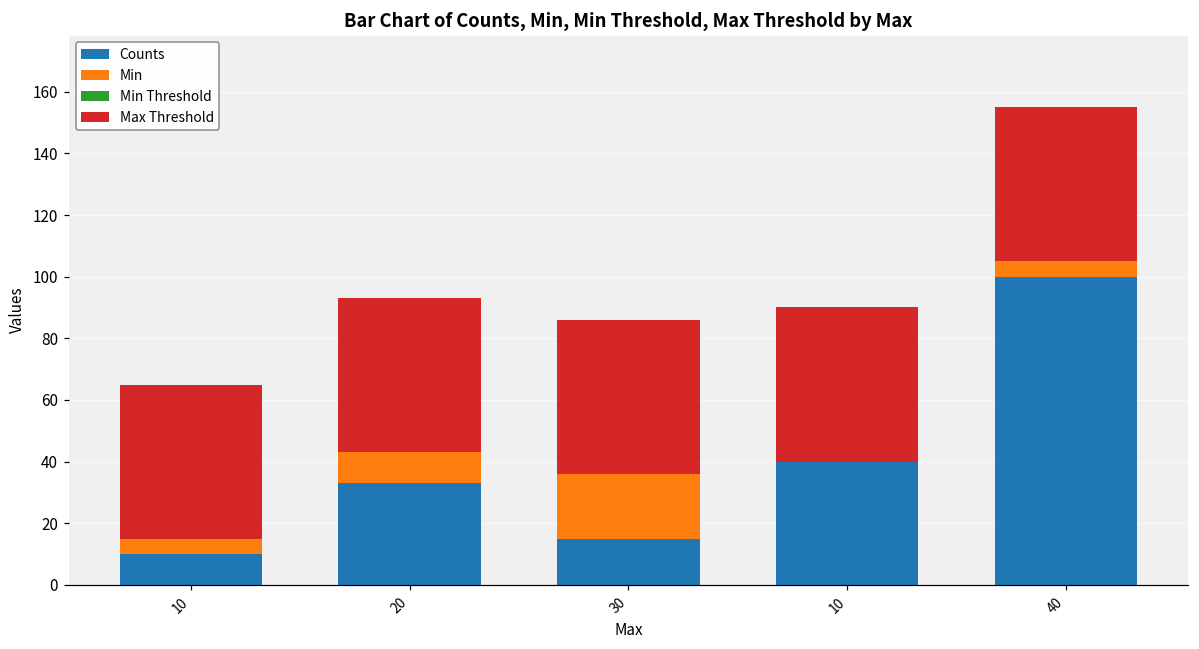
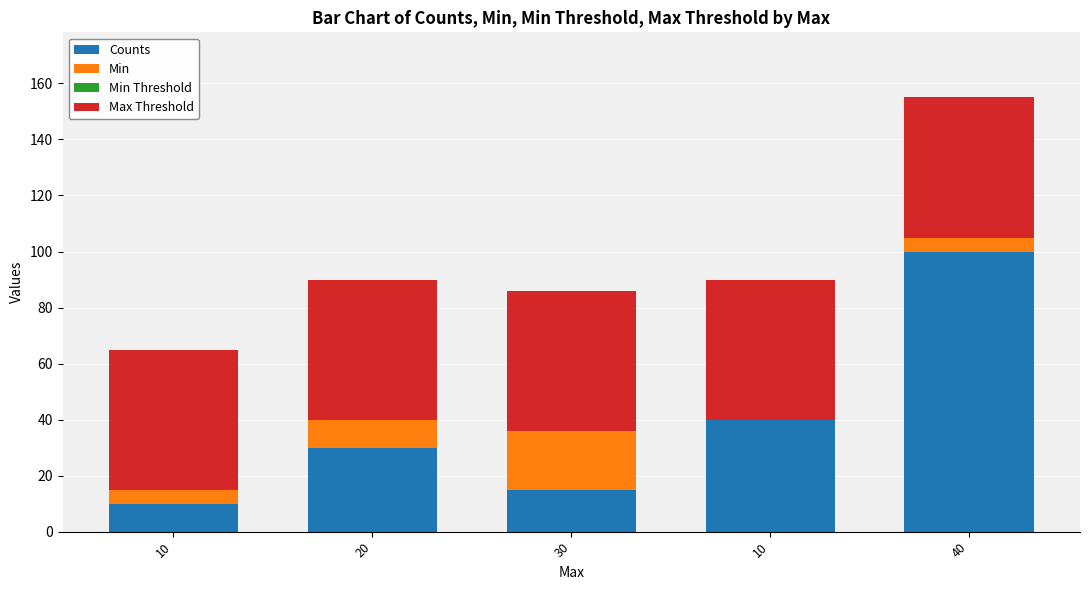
  {
    "Counts": {
-     "20": 33,
+     "20": 30,
      "30": 15,
      "40": 100
    },
    "Max Threshold": {
      "20": 50,
      "30": 50,
      "40": 50
    }
  }
